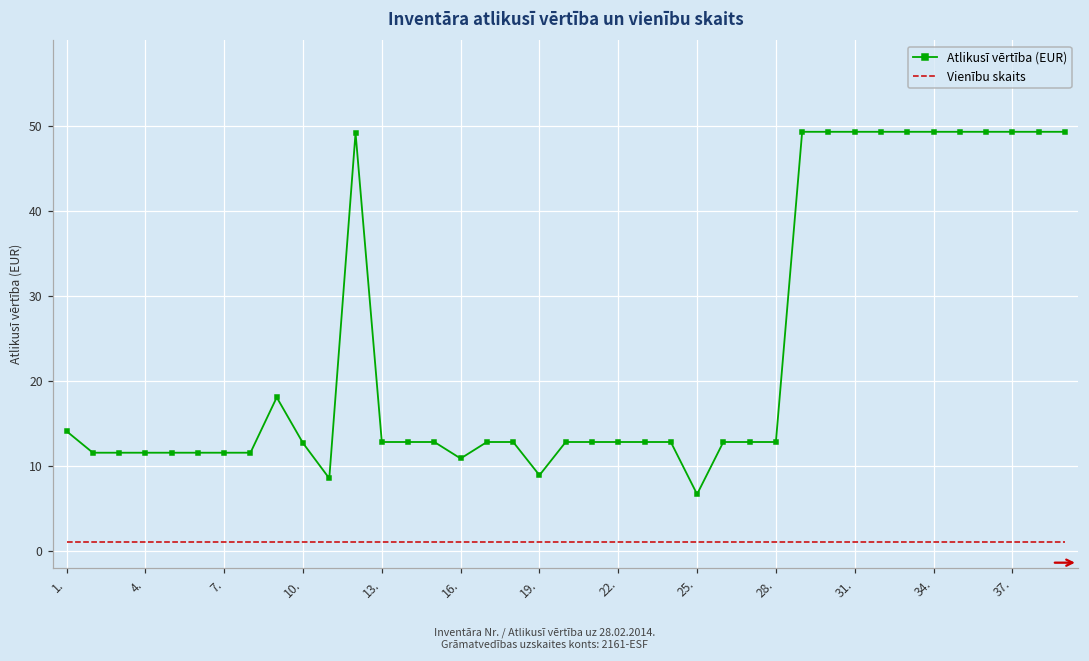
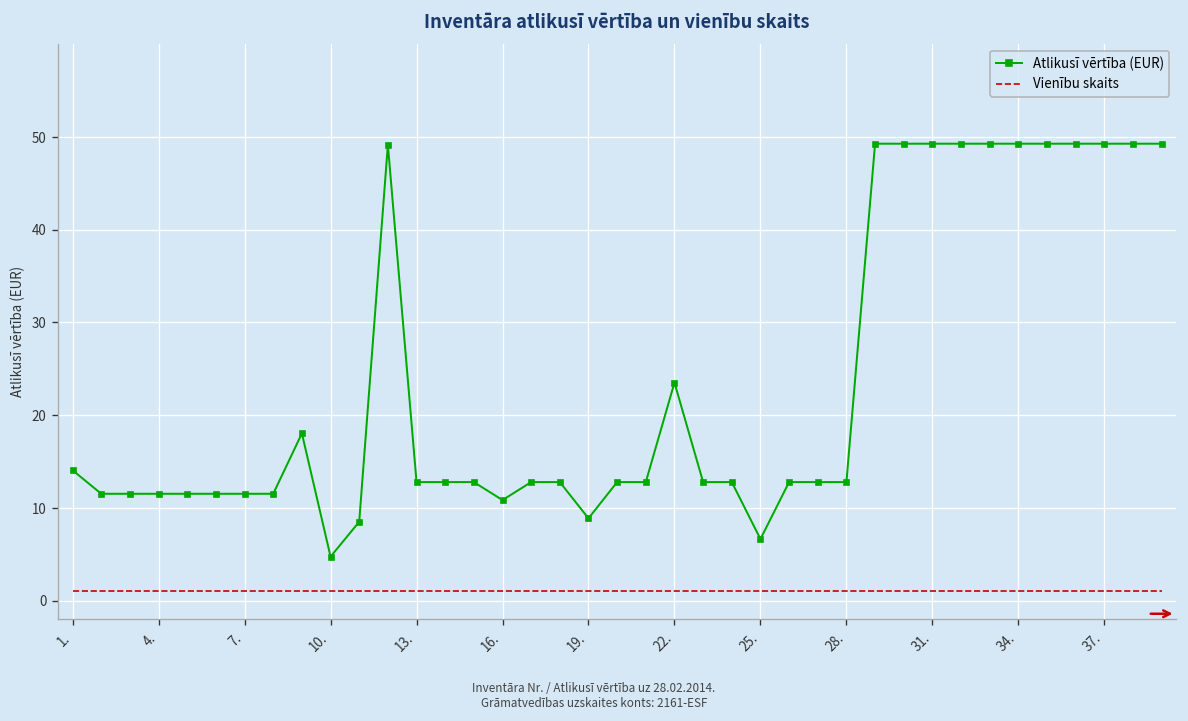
  {
    "Atlikusī vērtība (EUR)": {
      "1.": 14,
      "4.": 12,
      "7.": 12,
-     "10.": 13,
+     "10.": 5,
      "13.": 13,
      "16.": 11,
      "19.": 9,
-     "22.": 13,
+     "22.": 24,
      "25.": 7,
      "28.": 13,
      "31.": 49,
      "34.": 49,
      "37.": 49
    },
    "Vienību skaits": {
      "1.": 1,
      "4.": 1,
      "7.": 1,
      "10.": 1,
      "13.": 1,
      "16.": 1,
      "19.": 1,
      "22.": 1,
      "25.": 1,
      "28.": 1,
      "31.": 1,
      "34.": 1,
      "37.": 1
    }
  }
